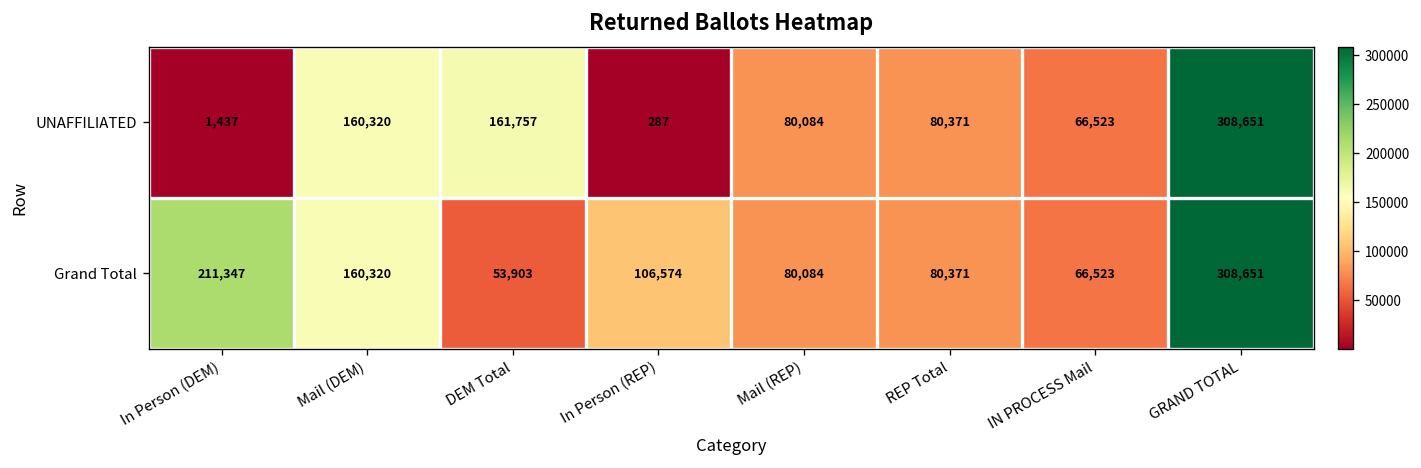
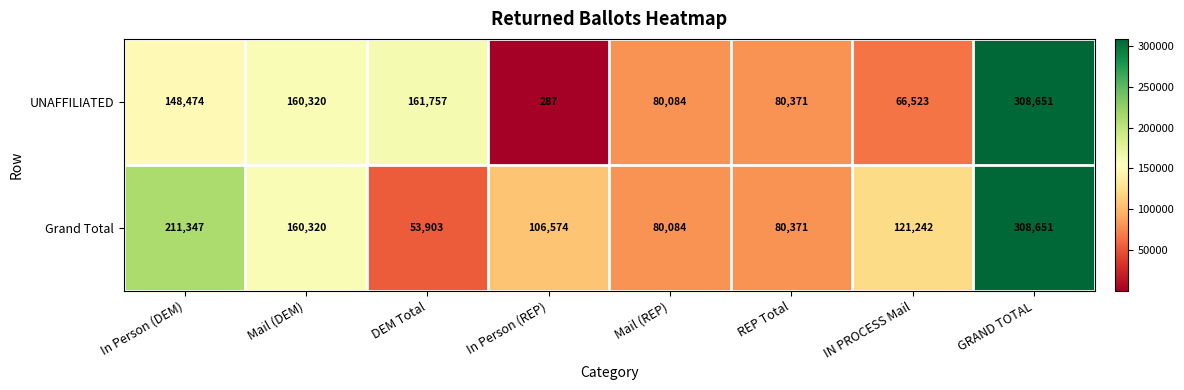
  {
    "UNAFFILIATED": {
-     "In Person (DEM)": "1,437",
+     "In Person (DEM)": "148,474",
      "Mail (DEM)": "160,320",
      "DEM Total": "161,757",
      "In Person (REP)": "287",
      "Mail (REP)": "80,084",
      "REP Total": "80,371",
      "IN PROCESS Mail": "66,523",
      "GRAND TOTAL": "308,651"
    },
    "Grand Total": {
      "In Person (DEM)": "211,347",
      "Mail (DEM)": "160,320",
      "DEM Total": "53,903",
      "In Person (REP)": "106,574",
      "Mail (REP)": "80,084",
      "REP Total": "80,371",
-     "IN PROCESS Mail": "66,523",
+     "IN PROCESS Mail": "121,242",
      "GRAND TOTAL": "308,651"
    }
  }
